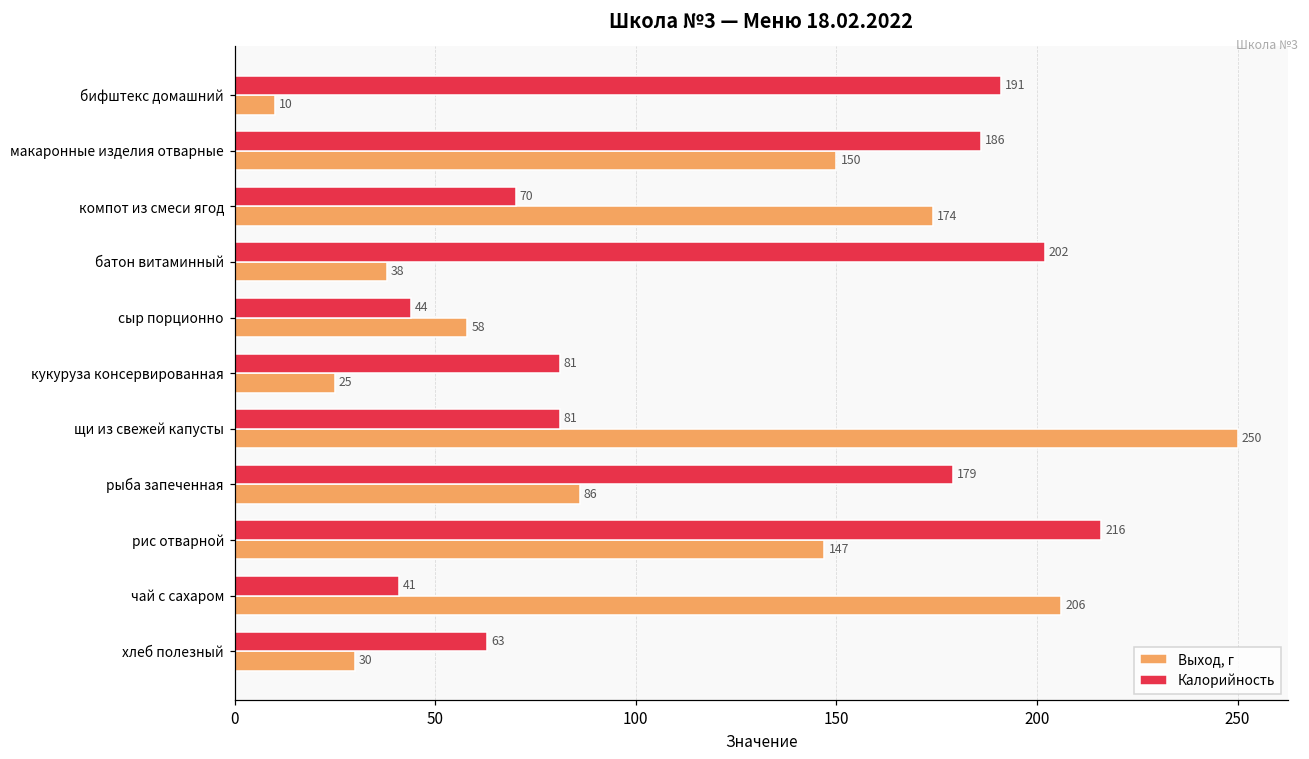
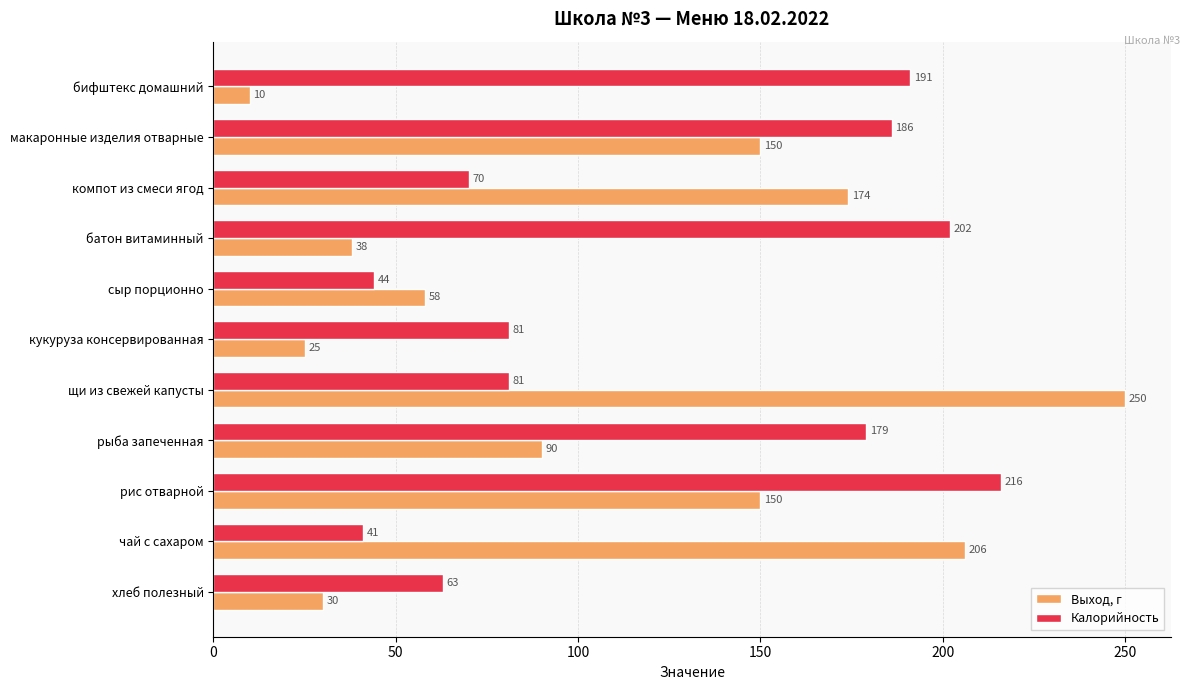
  {
    "Выход, г": {
      "бифштекс домашний": 10,
      "макаронные изделия отварные": 150,
      "компот из смеси ягод": 174,
      "батон витаминный": 38,
      "сыр порционно": 58,
      "кукуруза консервированная": 25,
      "щи из свежей капусты": 250,
-     "рыба запеченная": 86,
-     "рис отварной": 147,
+     "рыба запеченная": 90,
+     "рис отварной": 150,
      "чай с сахаром": 206,
      "хлеб полезный": 30
    },
    "Калорийность": {
      "бифштекс домашний": 191,
      "макаронные изделия отварные": 186,
      "компот из смеси ягод": 70,
      "батон витаминный": 202,
      "сыр порционно": 44,
      "кукуруза консервированная": 81,
      "щи из свежей капусты": 81,
      "рыба запеченная": 179,
      "рис отварной": 216,
      "чай с сахаром": 41,
      "хлеб полезный": 63
    }
  }
